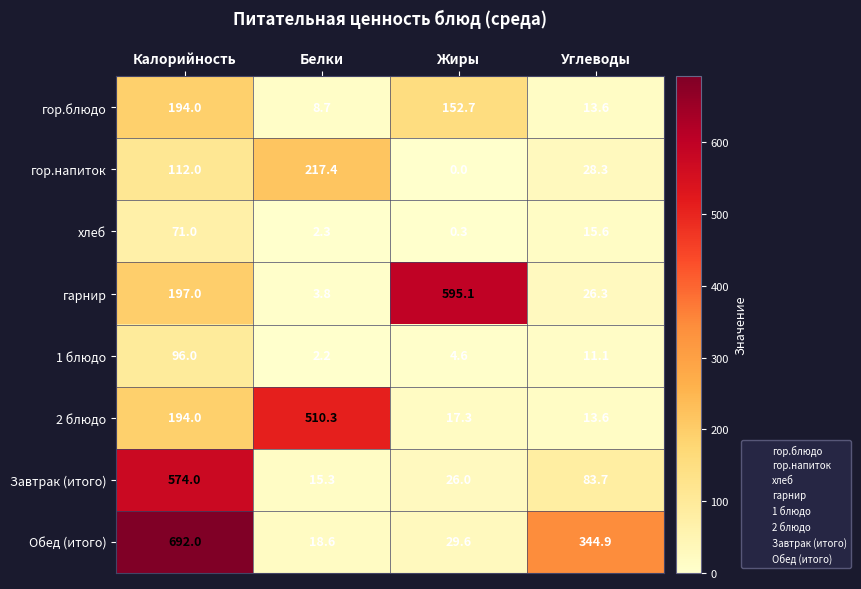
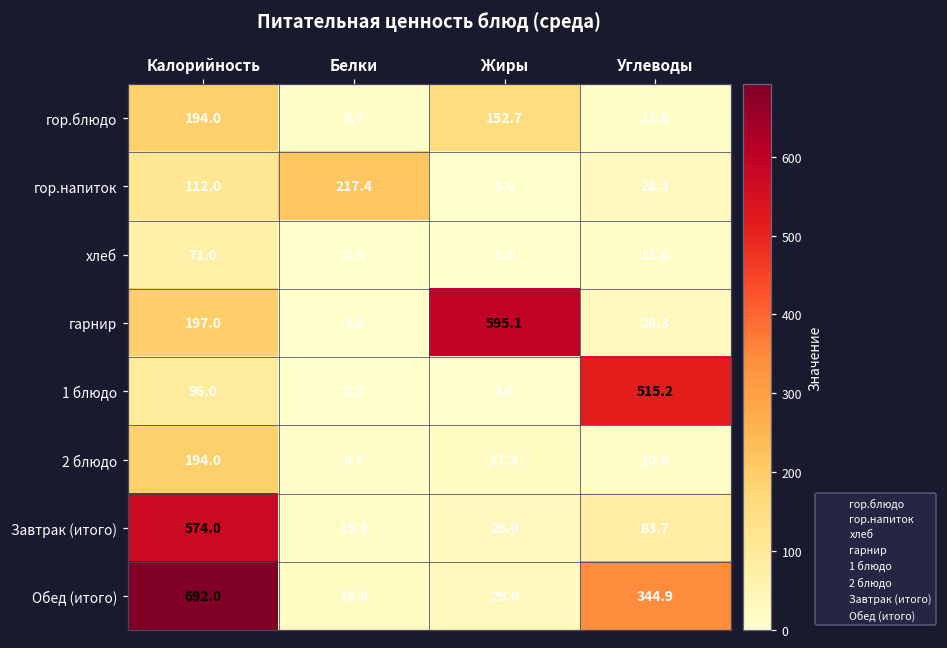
  {
    "гор.блюдо": {
      "Калорийность": 194.0,
      "Белки": 8.7,
      "Жиры": 152.7,
      "Углеводы": 13.6
    },
    "гор.напиток": {
      "Калорийность": 112.0,
      "Белки": 217.4,
      "Жиры": 0.0,
      "Углеводы": 28.3
    },
    "хлеб": {
      "Калорийность": 71.0,
      "Белки": 2.3,
      "Жиры": 0.3,
      "Углеводы": 15.6
    },
    "гарнир": {
      "Калорийность": 197.0,
      "Белки": 3.8,
      "Жиры": 595.1,
      "Углеводы": 26.3
    },
    "1 блюдо": {
      "Калорийность": 96.0,
      "Белки": 2.2,
      "Жиры": 4.6,
-     "Углеводы": 11.1
+     "Углеводы": 515.2
    },
    "2 блюдо": {
      "Калорийность": 194.0,
-     "Белки": 510.3,
+     "Белки": 8.7,
      "Жиры": 17.3,
      "Углеводы": 13.6
    },
    "Завтрак (итого)": {
      "Калорийность": 574.0,
      "Белки": 15.3,
      "Жиры": 26.0,
      "Углеводы": 83.7
    },
    "Обед (итого)": {
      "Калорийность": 692.0,
      "Белки": 18.6,
      "Жиры": 29.6,
      "Углеводы": 344.9
    }
  }
